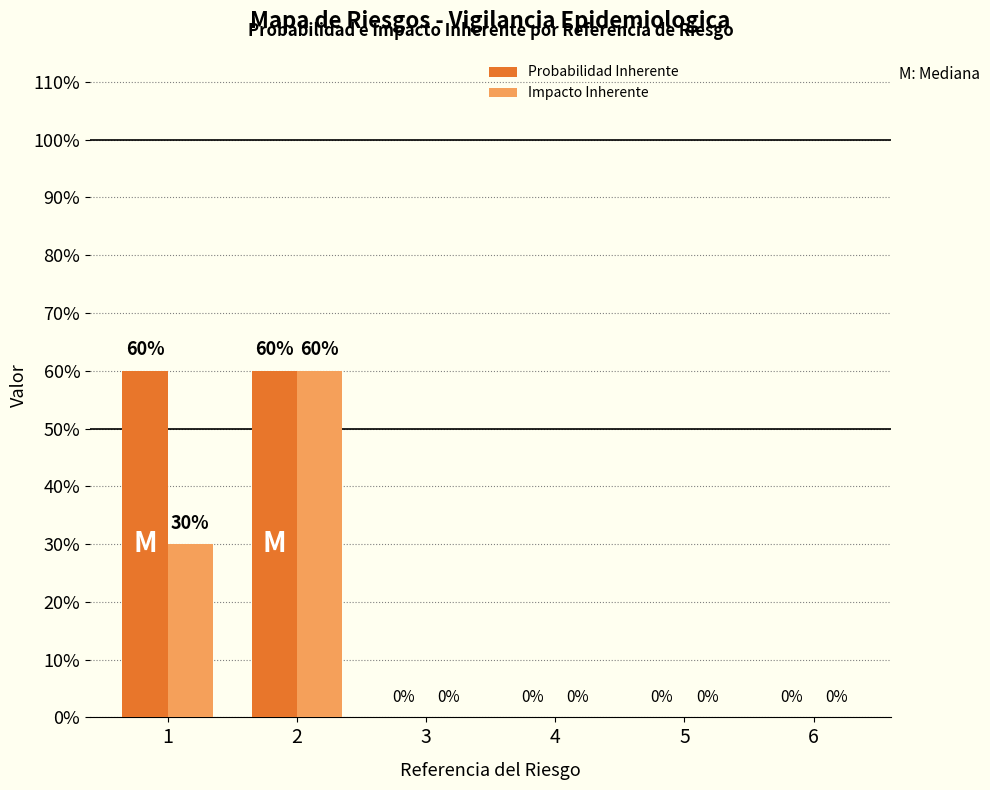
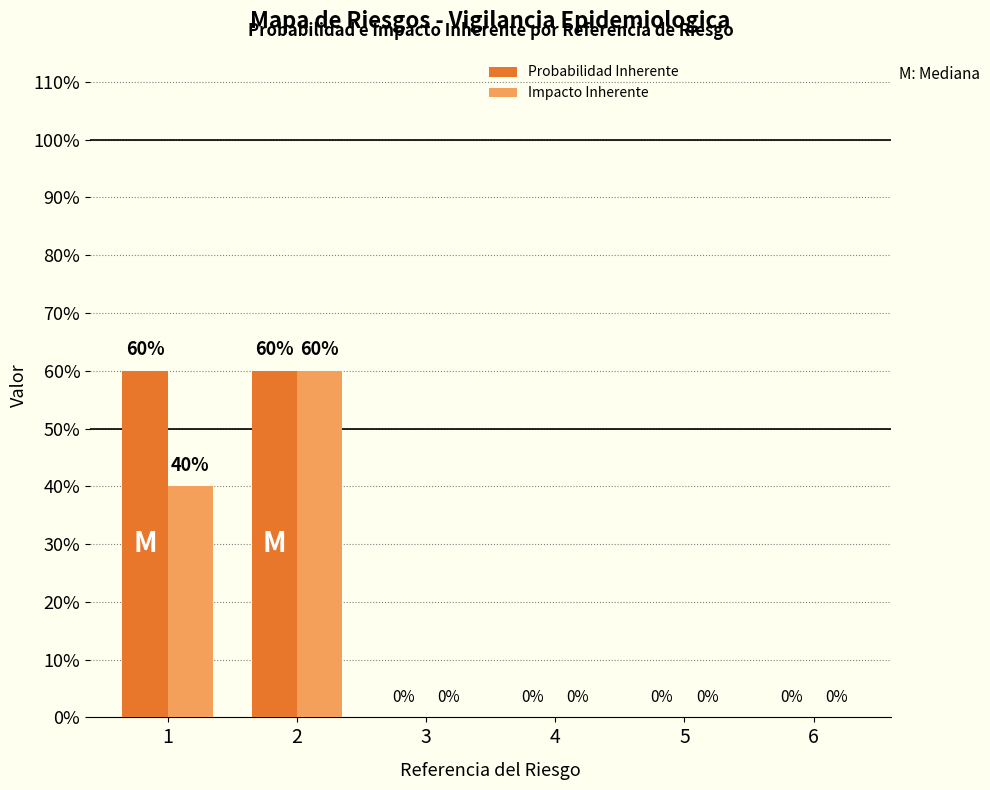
  {
    "Probabilidad Inherente": {
      "1": "60%",
      "2": "60%",
      "3": "0%",
      "4": "0%",
      "5": "0%",
      "6": "0%"
    },
    "Impacto Inherente": {
-     "1": "30%",
+     "1": "40%",
      "2": "60%",
      "3": "0%",
      "4": "0%",
      "5": "0%",
      "6": "0%"
    }
  }
